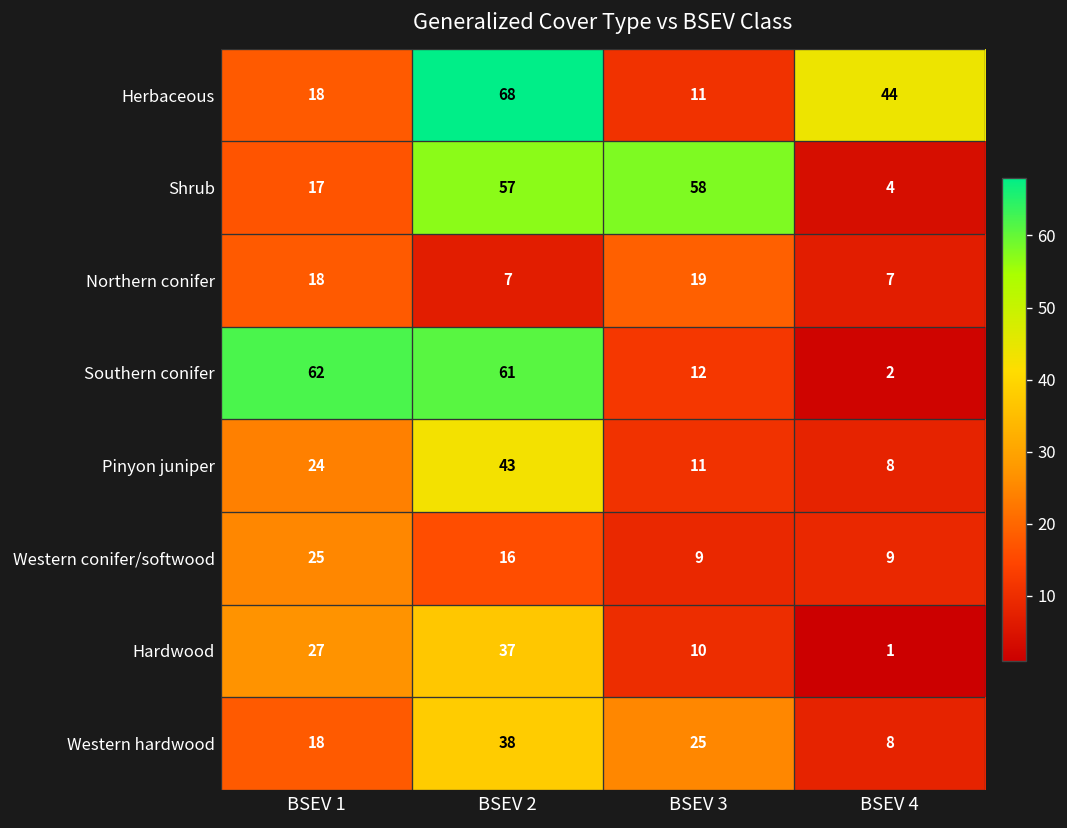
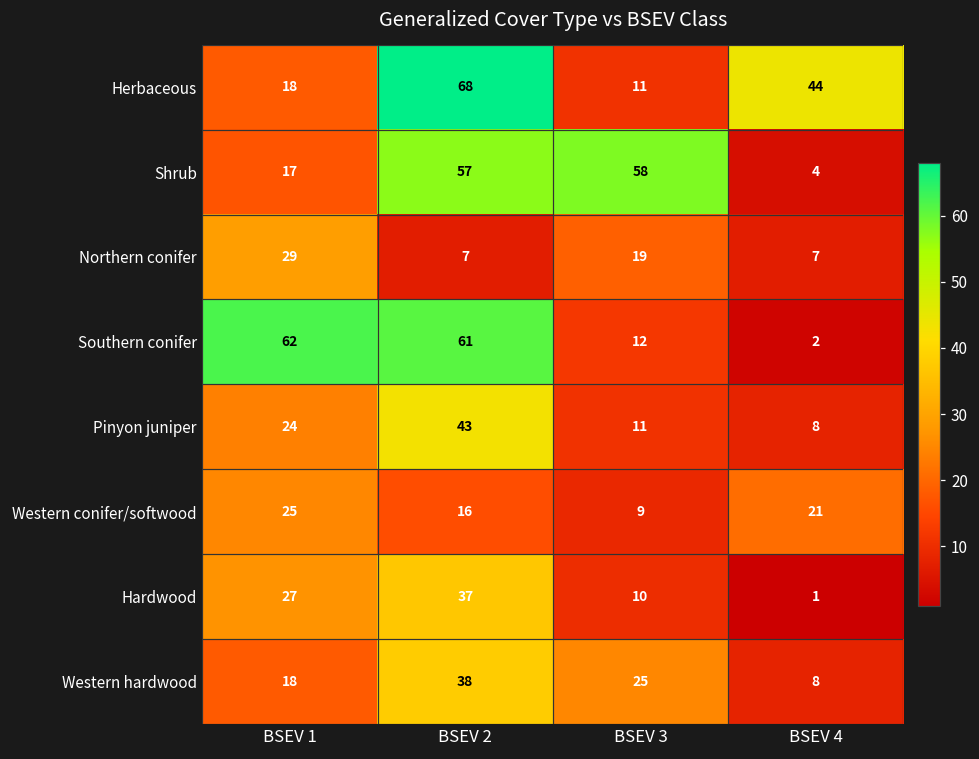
  {
    "Herbaceous": {
      "BSEV 1": 18,
      "BSEV 2": 68,
      "BSEV 3": 11,
      "BSEV 4": 44
    },
    "Shrub": {
      "BSEV 1": 17,
      "BSEV 2": 57,
      "BSEV 3": 58,
      "BSEV 4": 4
    },
    "Northern conifer": {
-     "BSEV 1": 18,
+     "BSEV 1": 29,
      "BSEV 2": 7,
      "BSEV 3": 19,
      "BSEV 4": 7
    },
    "Southern conifer": {
      "BSEV 1": 62,
      "BSEV 2": 61,
      "BSEV 3": 12,
      "BSEV 4": 2
    },
    "Pinyon juniper": {
      "BSEV 1": 24,
      "BSEV 2": 43,
      "BSEV 3": 11,
      "BSEV 4": 8
    },
    "Western conifer/softwood": {
      "BSEV 1": 25,
      "BSEV 2": 16,
      "BSEV 3": 9,
-     "BSEV 4": 9
+     "BSEV 4": 21
    },
    "Hardwood": {
      "BSEV 1": 27,
      "BSEV 2": 37,
      "BSEV 3": 10,
      "BSEV 4": 1
    },
    "Western hardwood": {
      "BSEV 1": 18,
      "BSEV 2": 38,
      "BSEV 3": 25,
      "BSEV 4": 8
    }
  }
